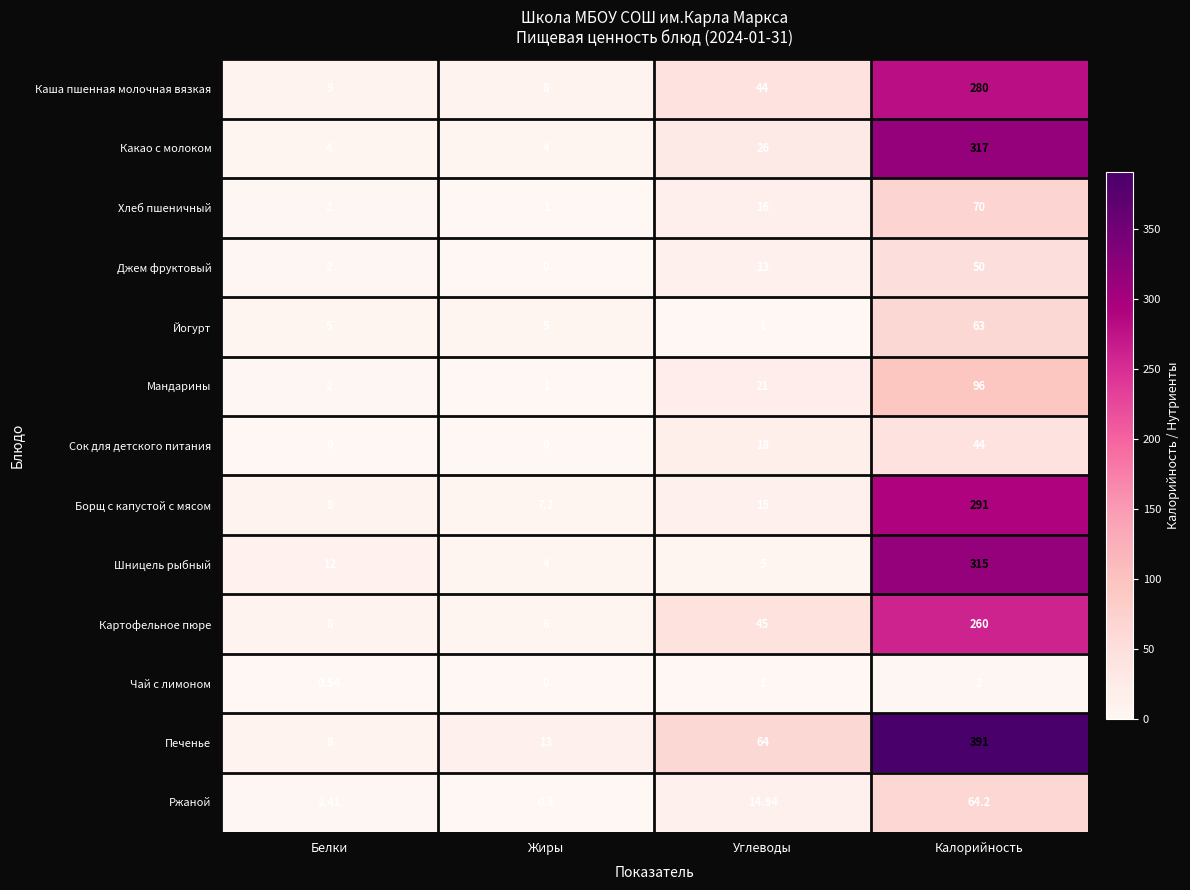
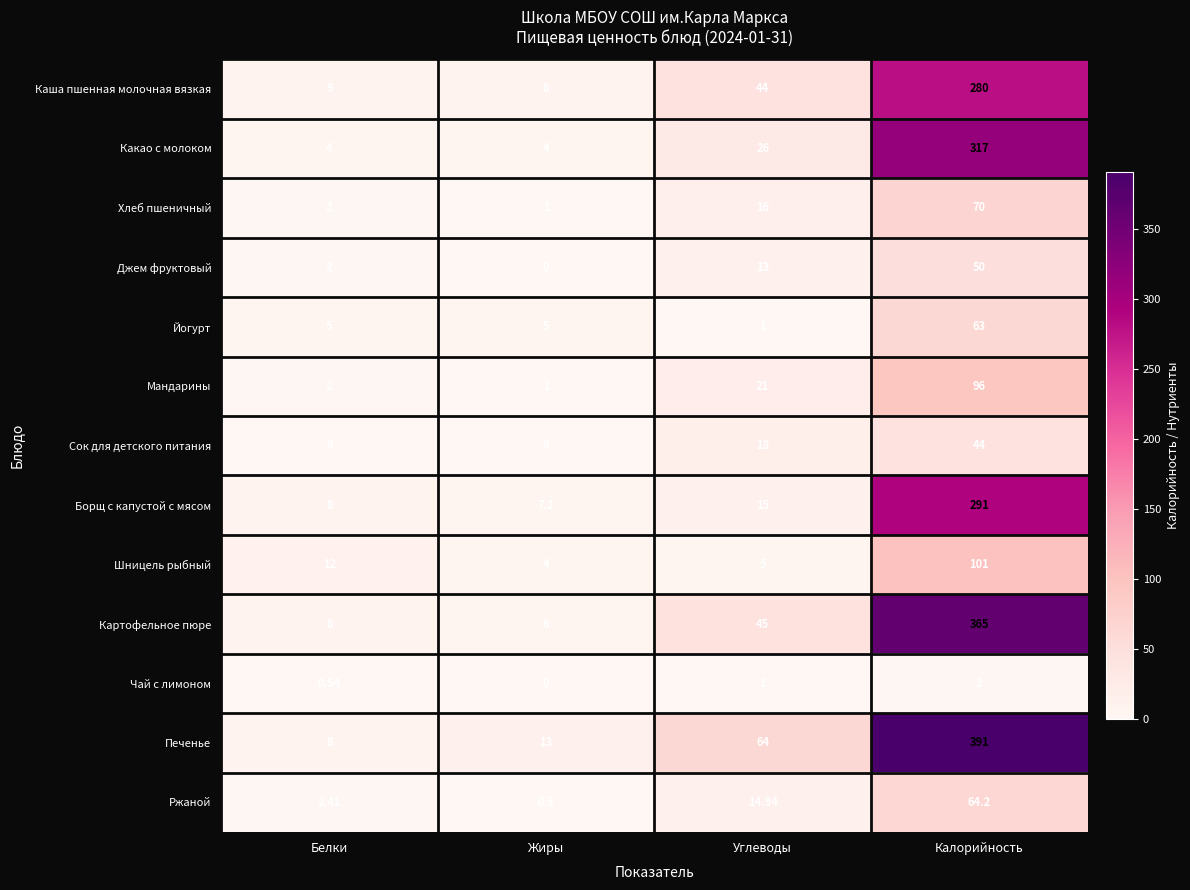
  {
    "Каша пшенная молочная вязкая": {
      "Калорийность": 280
    },
    "Какао с молоком": {
      "Калорийность": 317
    },
    "Мандарины": {
      "Калорийность": 96
    },
    "Борщ с капустой с мясом": {
      "Калорийность": 291
    },
    "Шницель рыбный": {
-     "Калорийность": 315
+     "Калорийность": 101
    },
    "Картофельное пюре": {
-     "Калорийность": 260
+     "Калорийность": 365
    },
    "Печенье": {
      "Калорийность": 391
    }
  }
